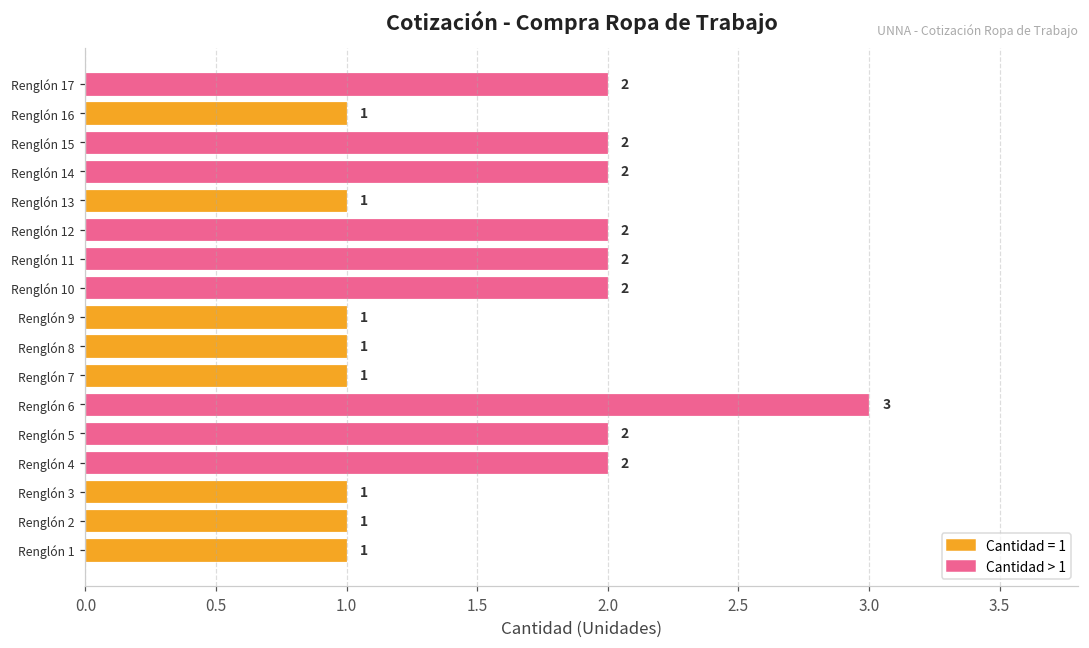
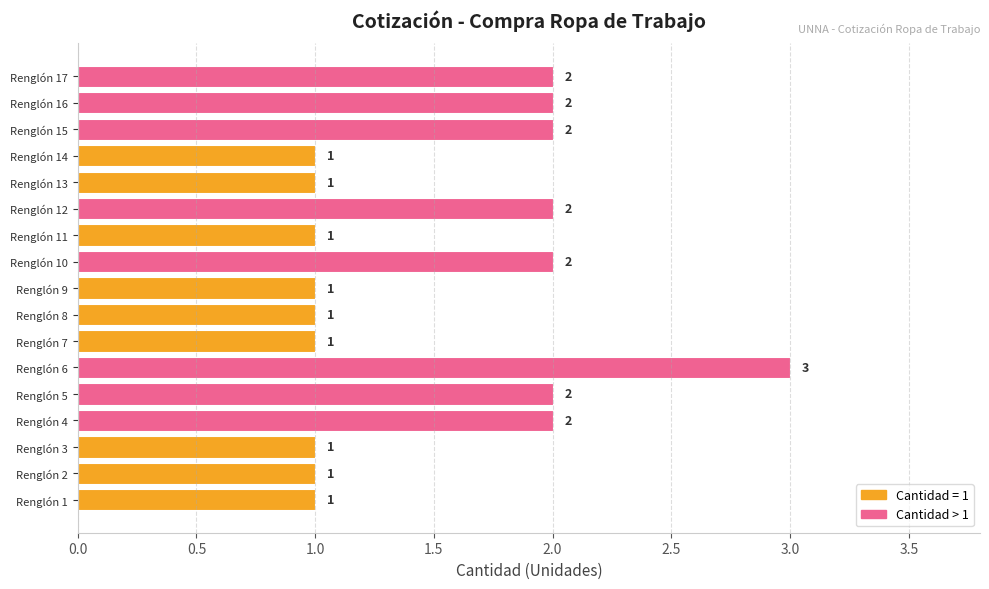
  {
    "Renglón 17": 2,
-   "Renglón 16": 1,
+   "Renglón 16": 2,
    "Renglón 15": 2,
-   "Renglón 14": 2,
+   "Renglón 14": 1,
    "Renglón 13": 1,
    "Renglón 12": 2,
-   "Renglón 11": 2,
+   "Renglón 11": 1,
    "Renglón 10": 2,
    "Renglón 9": 1,
    "Renglón 8": 1,
    "Renglón 7": 1,
    "Renglón 6": 3,
    "Renglón 5": 2,
    "Renglón 4": 2,
    "Renglón 3": 1,
    "Renglón 2": 1,
    "Renglón 1": 1
  }
